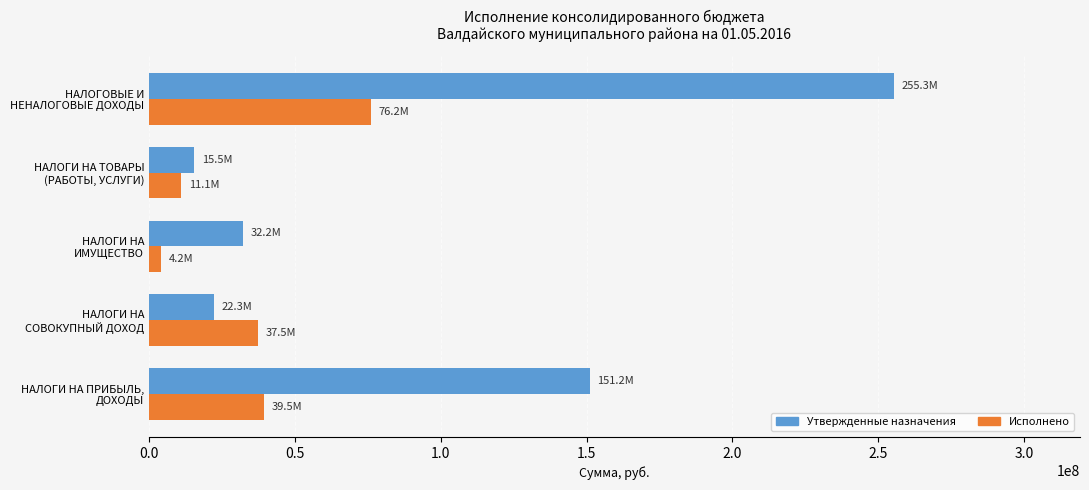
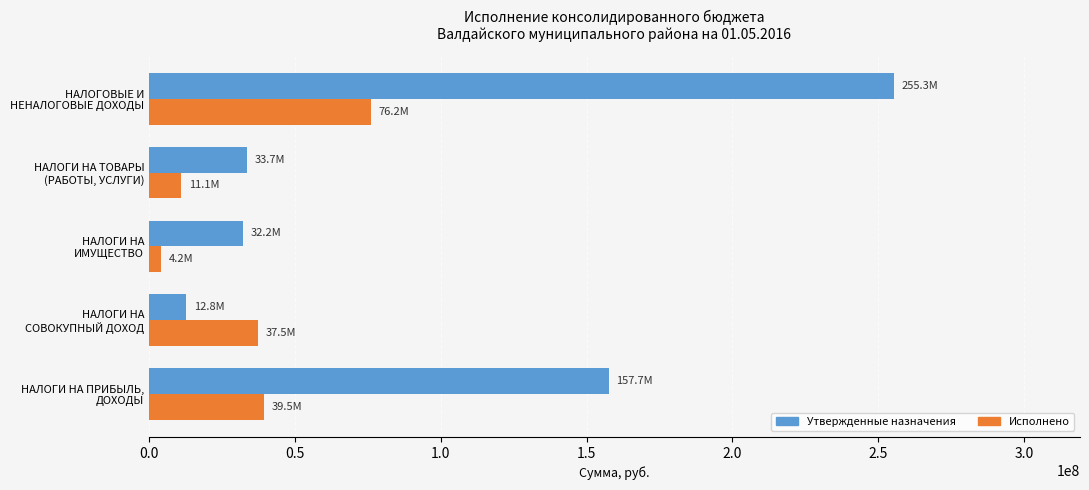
  {
    "Утвержденные назначения": {
      "НАЛОГОВЫЕ И НЕНАЛОГОВЫЕ ДОХОДЫ": "255.3M",
-     "НАЛОГИ НА ТОВАРЫ (РАБОТЫ, УСЛУГИ)": "15.5M",
+     "НАЛОГИ НА ТОВАРЫ (РАБОТЫ, УСЛУГИ)": "33.7M",
      "НАЛОГИ НА ИМУЩЕСТВО": "32.2M",
-     "НАЛОГИ НА СОВОКУПНЫЙ ДОХОД": "22.3M",
-     "НАЛОГИ НА ПРИБЫЛЬ, ДОХОДЫ": "151.2M"
+     "НАЛОГИ НА СОВОКУПНЫЙ ДОХОД": "12.8M",
+     "НАЛОГИ НА ПРИБЫЛЬ, ДОХОДЫ": "157.7M"
    },
    "Исполнено": {
      "НАЛОГОВЫЕ И НЕНАЛОГОВЫЕ ДОХОДЫ": "76.2M",
      "НАЛОГИ НА ТОВАРЫ (РАБОТЫ, УСЛУГИ)": "11.1M",
      "НАЛОГИ НА ИМУЩЕСТВО": "4.2M",
      "НАЛОГИ НА СОВОКУПНЫЙ ДОХОД": "37.5M",
      "НАЛОГИ НА ПРИБЫЛЬ, ДОХОДЫ": "39.5M"
    }
  }
